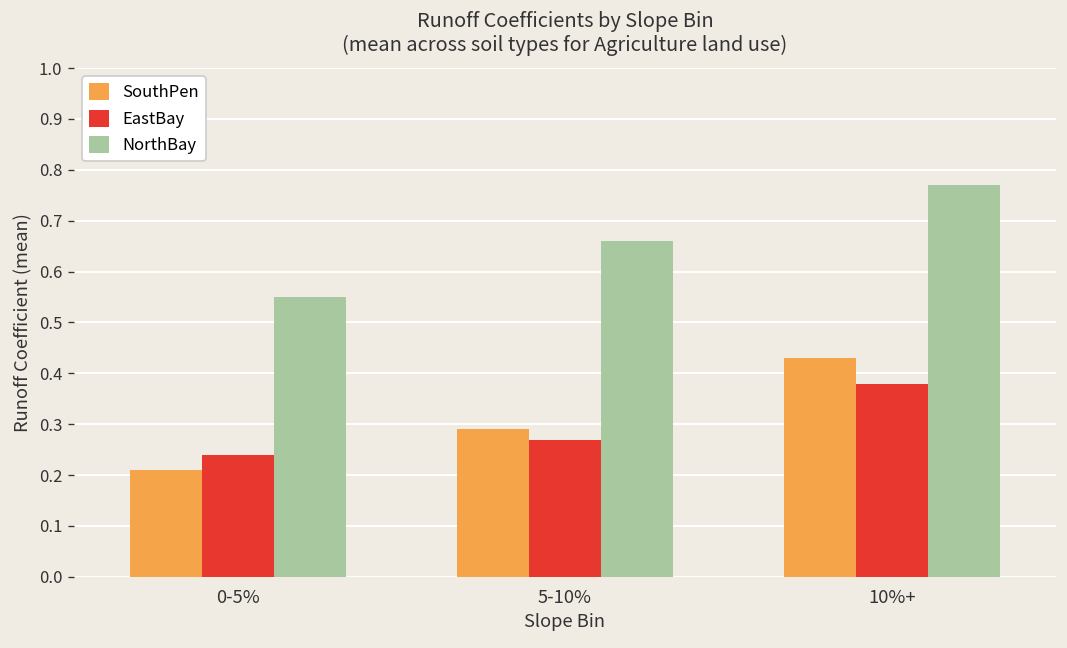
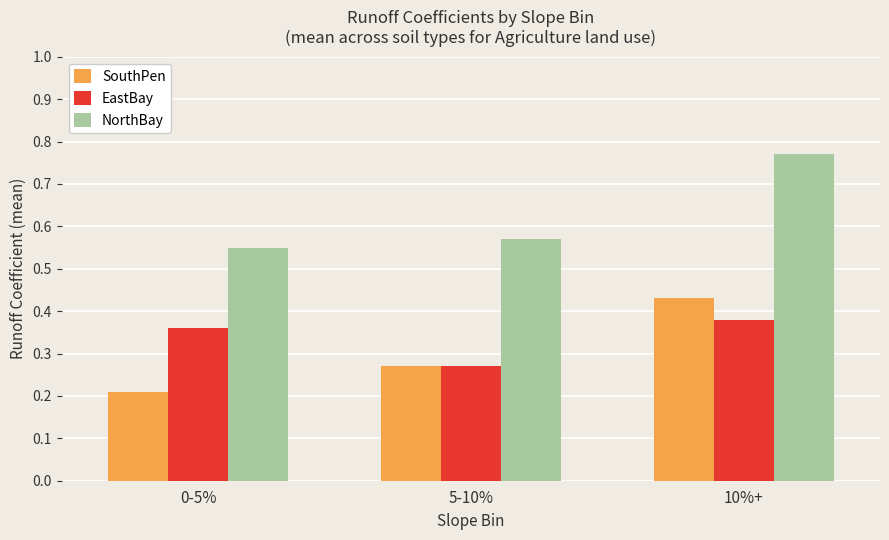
  {
    "SouthPen": {
      "0-5%": 0.21,
-     "5-10%": 0.29,
+     "5-10%": 0.27,
      "10%+": 0.43
    },
    "EastBay": {
-     "0-5%": 0.24,
+     "0-5%": 0.36,
      "5-10%": 0.27,
      "10%+": 0.38
    },
    "NorthBay": {
      "0-5%": 0.55,
-     "5-10%": 0.66,
+     "5-10%": 0.57,
      "10%+": 0.77
    }
  }
